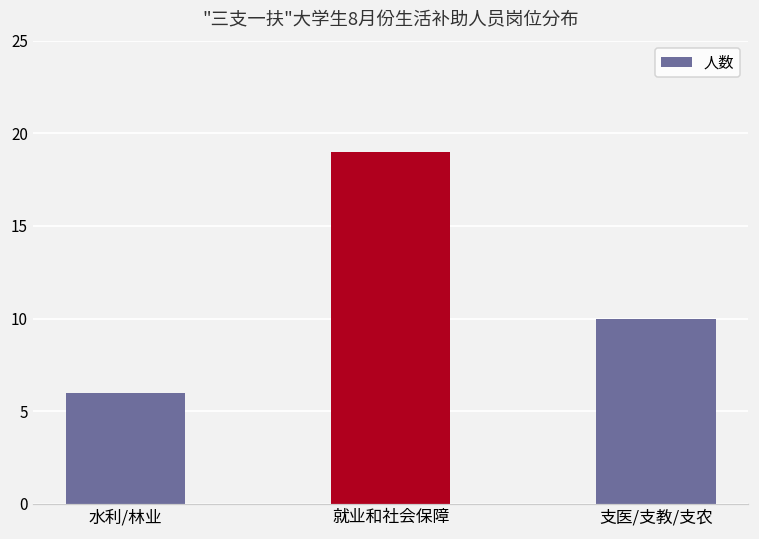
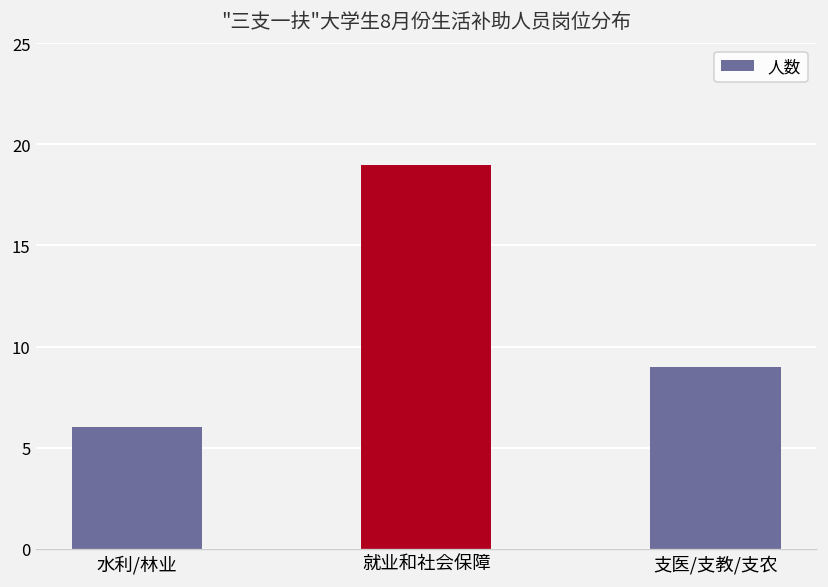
  {
    "水利/林业": 6,
    "就业和社会保障": 19,
-   "支医/支教/支农": 10
+   "支医/支教/支农": 9
  }
